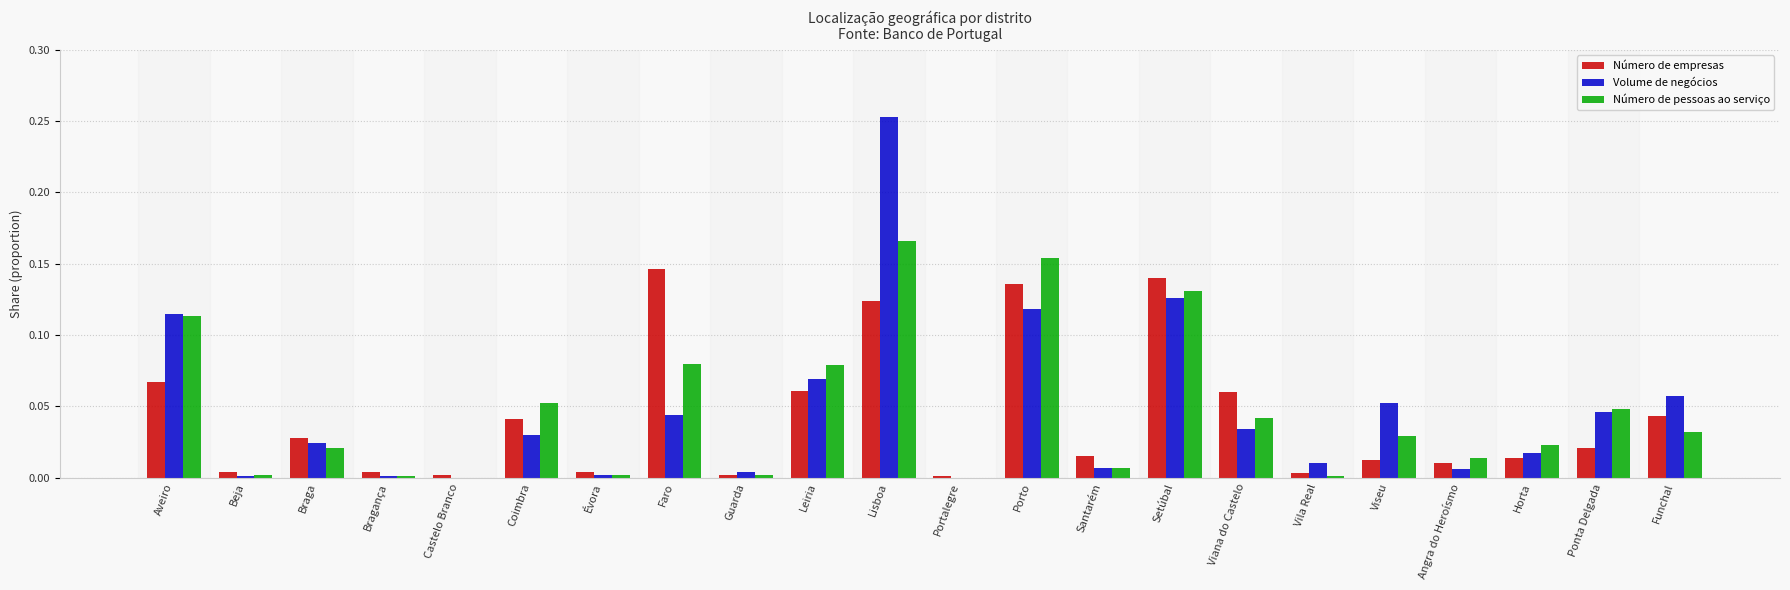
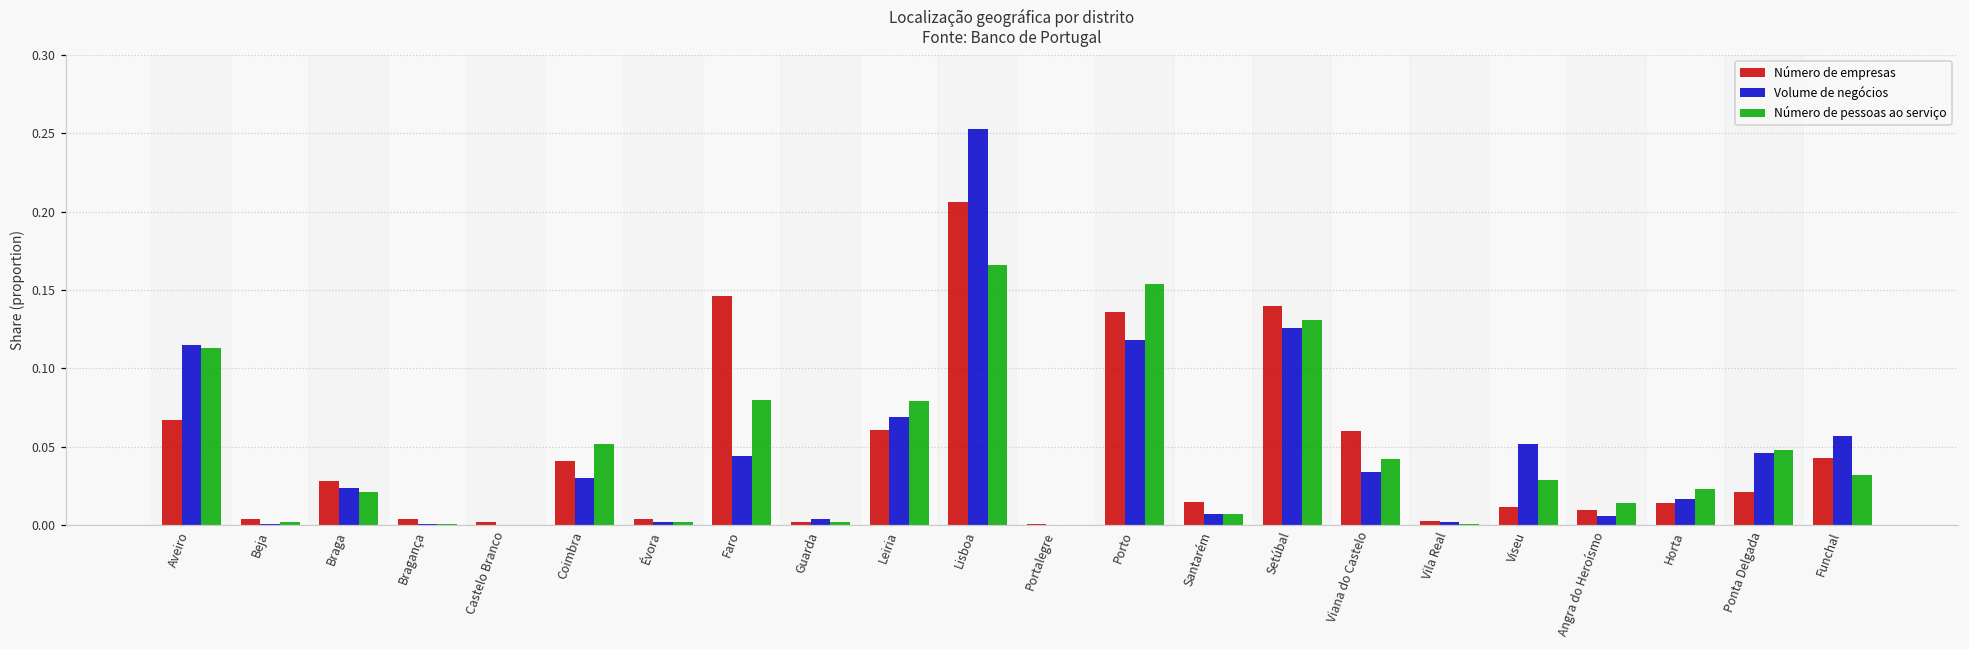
  {
    "Número de empresas": {
      "Aveiro": 0.067,
      "Beja": 0.004,
      "Braga": 0.028,
      "Bragança": 0.004,
      "Castelo Branco": 0.002,
      "Coimbra": 0.041,
      "Évora": 0.004,
      "Faro": 0.146,
      "Guarda": 0.002,
      "Leiria": 0.061,
-     "Lisboa": 0.124,
+     "Lisboa": 0.206,
      "Porto": 0.136,
      "Santarém": 0.015,
      "Setúbal": 0.140,
      "Viana do Castelo": 0.060,
      "Vila Real": 0.003,
      "Viseu": 0.012,
      "Angra do Heroísmo": 0.010,
      "Horta": 0.014,
      "Ponta Delgada": 0.021,
      "Funchal": 0.043
    },
    "Volume de negócios": {
      "Aveiro": 0.115,
      "Braga": 0.024,
      "Castelo Branco": 0.000,
      "Coimbra": 0.030,
      "Évora": 0.002,
      "Faro": 0.044,
      "Guarda": 0.004,
      "Leiria": 0.069,
      "Lisboa": 0.253,
      "Portalegre": 0.000,
      "Porto": 0.118,
      "Santarém": 0.007,
      "Setúbal": 0.126,
      "Viana do Castelo": 0.034,
-     "Vila Real": 0.010,
+     "Vila Real": 0.002,
      "Viseu": 0.052,
      "Angra do Heroísmo": 0.006,
      "Horta": 0.017,
      "Ponta Delgada": 0.046,
      "Funchal": 0.057
    },
    "Número de pessoas ao serviço": {
      "Aveiro": 0.113,
      "Beja": 0.002,
      "Braga": 0.021,
      "Castelo Branco": 0.000,
      "Coimbra": 0.052,
      "Évora": 0.002,
      "Faro": 0.080,
      "Guarda": 0.002,
      "Leiria": 0.079,
      "Lisboa": 0.166,
      "Portalegre": 0.000,
      "Porto": 0.154,
      "Santarém": 0.007,
      "Setúbal": 0.131,
      "Viana do Castelo": 0.042,
      "Viseu": 0.029,
      "Angra do Heroísmo": 0.014,
      "Horta": 0.023,
      "Ponta Delgada": 0.048,
      "Funchal": 0.032
    }
  }
